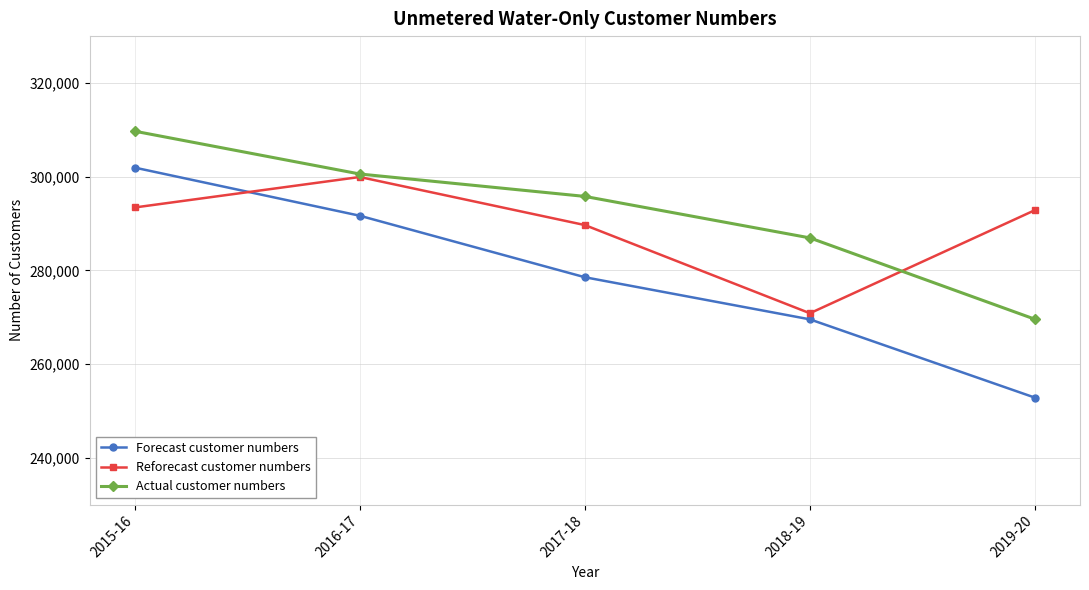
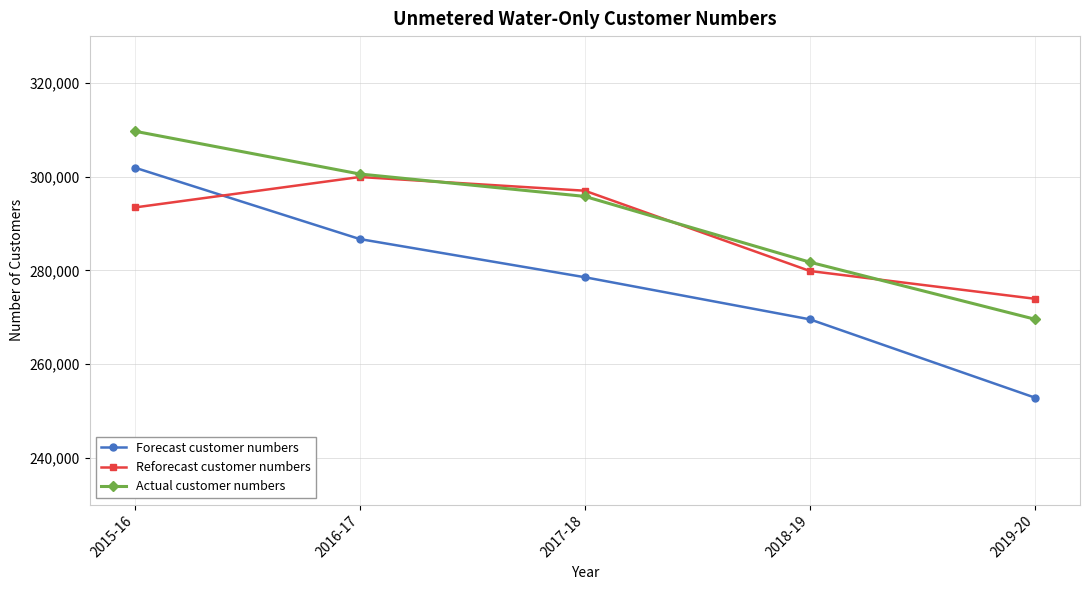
  {
    "Forecast customer numbers": {
      "2015-16": "302,000",
-     "2016-17": "292,000",
+     "2016-17": "287,000",
      "2017-18": "279,000",
      "2018-19": "270,000",
      "2019-20": "253,000"
    },
    "Reforecast customer numbers": {
      "2015-16": "293,000",
      "2016-17": "300,000",
-     "2017-18": "290,000",
-     "2018-19": "271,000",
-     "2019-20": "293,000"
+     "2017-18": "297,000",
+     "2018-19": "280,000",
+     "2019-20": "274,000"
    },
    "Actual customer numbers": {
      "2015-16": "310,000",
      "2016-17": "301,000",
      "2017-18": "296,000",
-     "2018-19": "287,000",
+     "2018-19": "282,000",
      "2019-20": "270,000"
    }
  }
